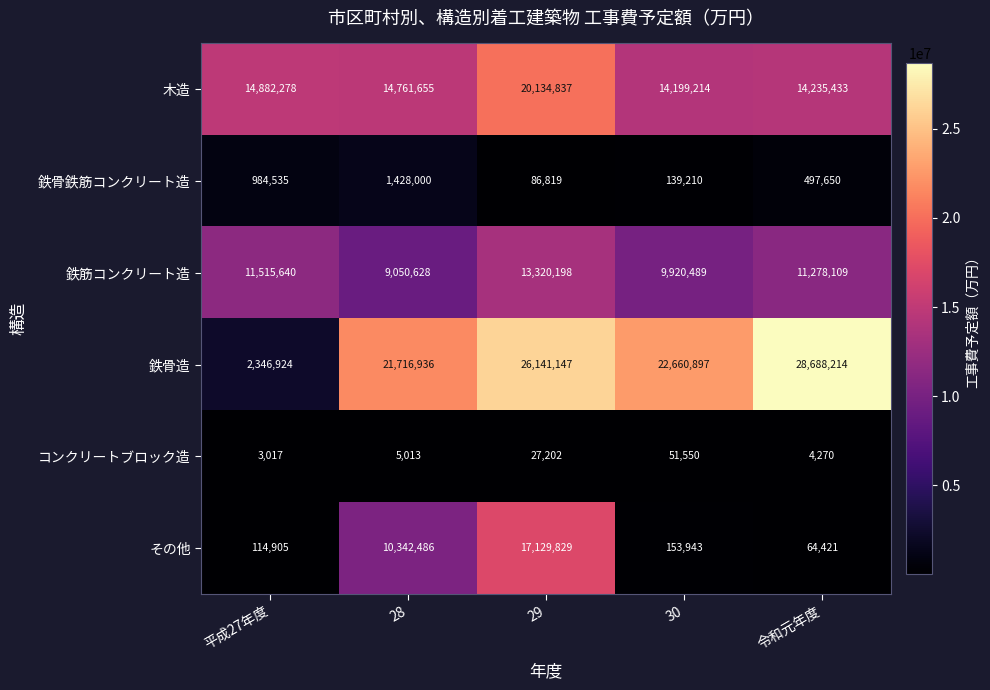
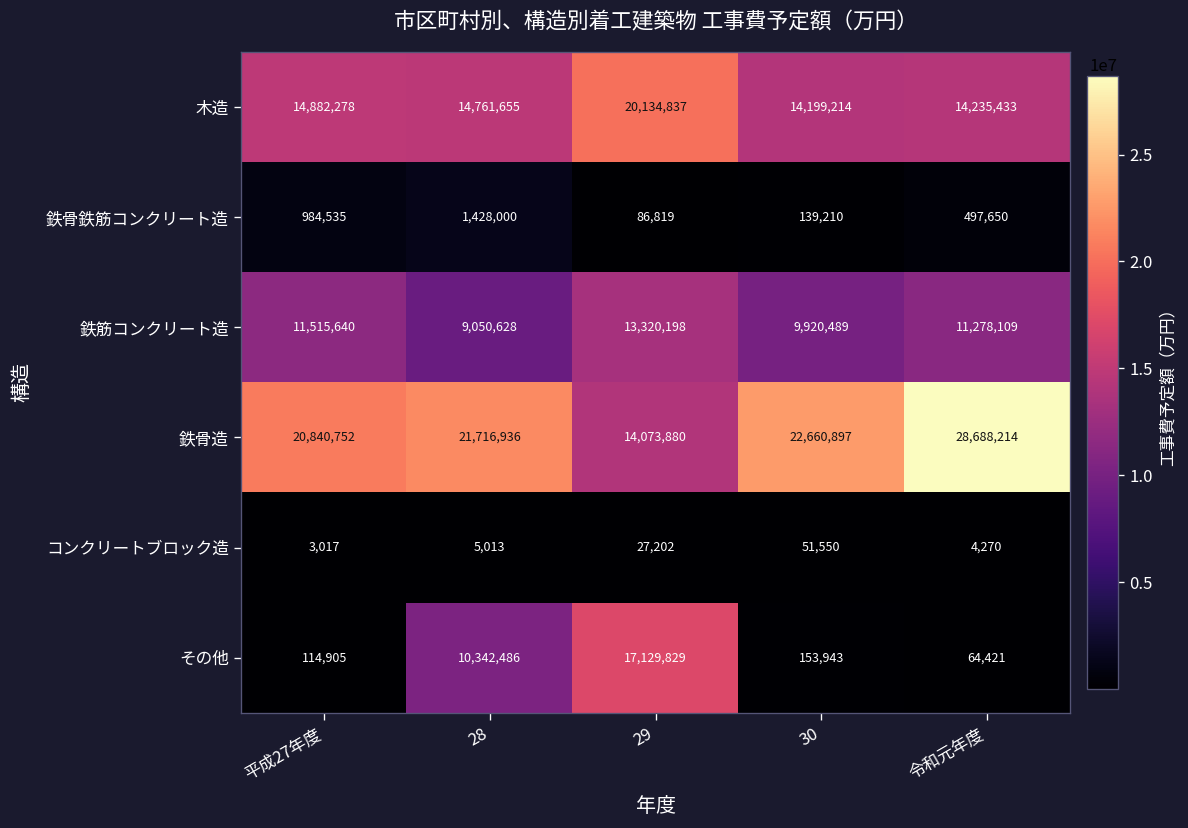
  {
    "木造": {
      "平成27年度": "14,882,278",
      "28": "14,761,655",
      "29": "20,134,837",
      "30": "14,199,214",
      "令和元年度": "14,235,433"
    },
    "鉄骨鉄筋コンクリート造": {
      "平成27年度": "984,535",
      "28": "1,428,000",
      "29": "86,819",
      "30": "139,210",
      "令和元年度": "497,650"
    },
    "鉄筋コンクリート造": {
      "平成27年度": "11,515,640",
      "28": "9,050,628",
      "29": "13,320,198",
      "30": "9,920,489",
      "令和元年度": "11,278,109"
    },
    "鉄骨造": {
-     "平成27年度": "2,346,924",
+     "平成27年度": "20,840,752",
      "28": "21,716,936",
-     "29": "26,141,147",
+     "29": "14,073,880",
      "30": "22,660,897",
      "令和元年度": "28,688,214"
    },
    "コンクリートブロック造": {
      "平成27年度": "3,017",
      "28": "5,013",
      "29": "27,202",
      "30": "51,550",
      "令和元年度": "4,270"
    },
    "その他": {
      "平成27年度": "114,905",
      "28": "10,342,486",
      "29": "17,129,829",
      "30": "153,943",
      "令和元年度": "64,421"
    }
  }
